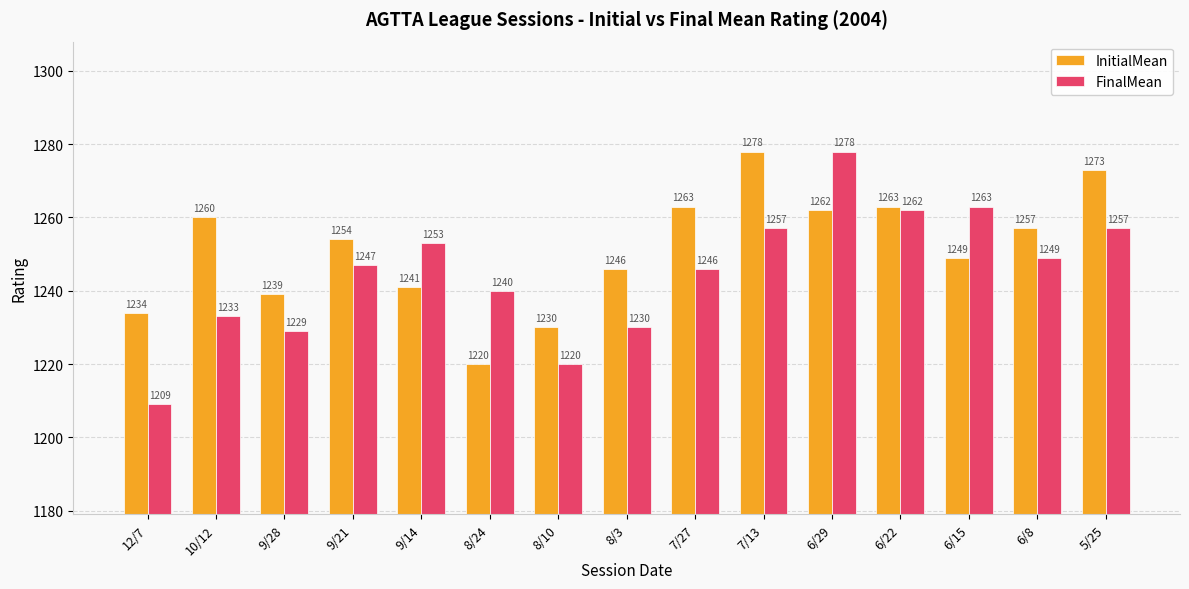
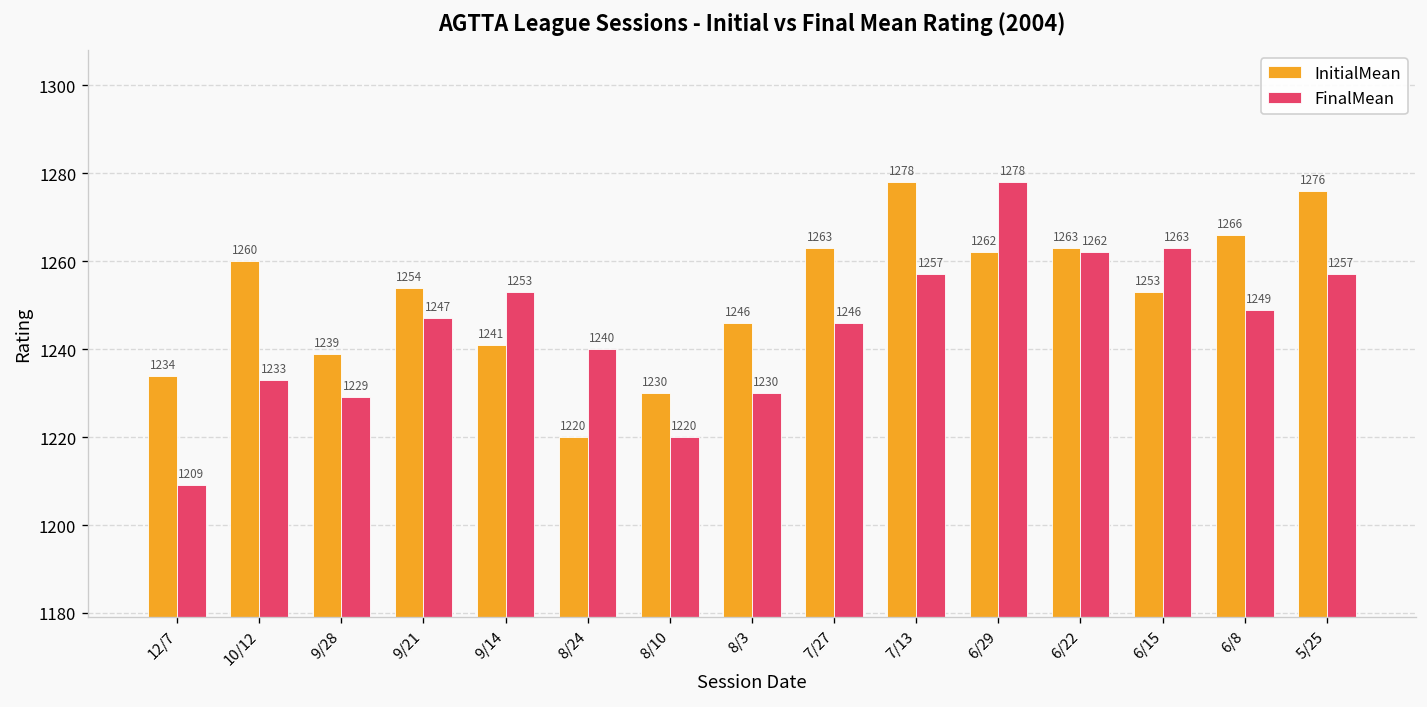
  {
    "InitialMean": {
      "12/7": 1234,
      "10/12": 1260,
      "9/28": 1239,
      "9/21": 1254,
      "9/14": 1241,
      "8/24": 1220,
      "8/10": 1230,
      "8/3": 1246,
      "7/27": 1263,
      "7/13": 1278,
      "6/29": 1262,
      "6/22": 1263,
-     "6/15": 1249,
-     "6/8": 1257,
-     "5/25": 1273
+     "6/15": 1253,
+     "6/8": 1266,
+     "5/25": 1276
    },
    "FinalMean": {
      "12/7": 1209,
      "10/12": 1233,
      "9/28": 1229,
      "9/21": 1247,
      "9/14": 1253,
      "8/24": 1240,
      "8/10": 1220,
      "8/3": 1230,
      "7/27": 1246,
      "7/13": 1257,
      "6/29": 1278,
      "6/22": 1262,
      "6/15": 1263,
      "6/8": 1249,
      "5/25": 1257
    }
  }
